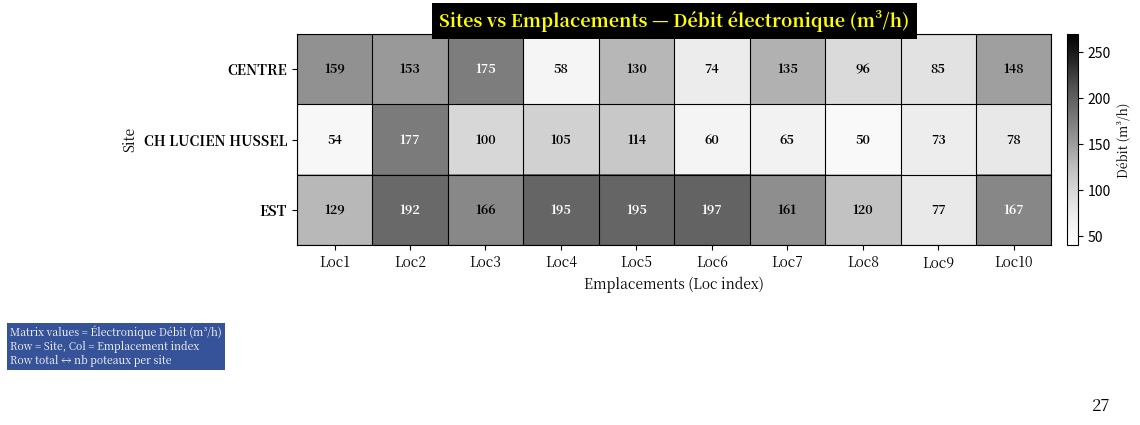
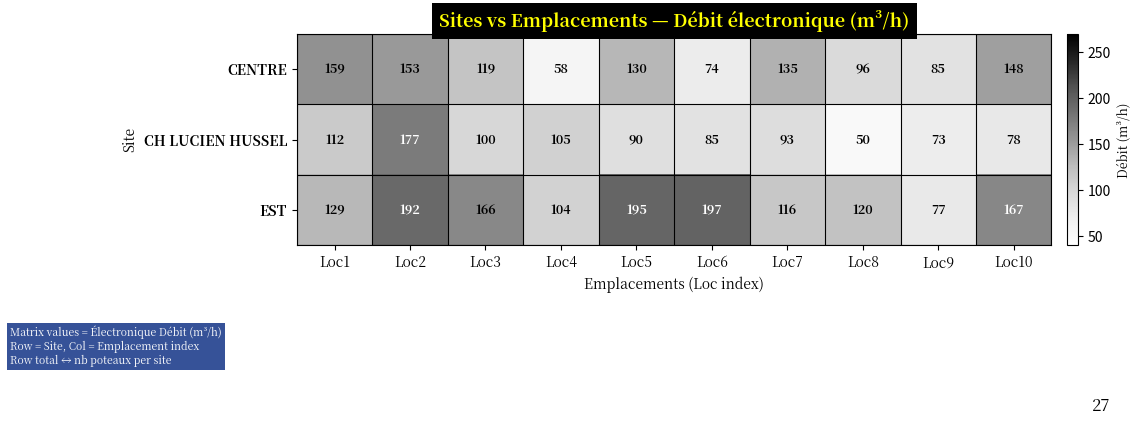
  {
    "CENTRE": {
      "Loc1": 159,
      "Loc2": 153,
-     "Loc3": 175,
+     "Loc3": 119,
      "Loc4": 58,
      "Loc5": 130,
      "Loc6": 74,
      "Loc7": 135,
      "Loc8": 96,
      "Loc9": 85,
      "Loc10": 148
    },
    "CH LUCIEN HUSSEL": {
-     "Loc1": 54,
+     "Loc1": 112,
      "Loc2": 177,
      "Loc3": 100,
      "Loc4": 105,
-     "Loc5": 114,
-     "Loc6": 60,
-     "Loc7": 65,
+     "Loc5": 90,
+     "Loc6": 85,
+     "Loc7": 93,
      "Loc8": 50,
      "Loc9": 73,
      "Loc10": 78
    },
    "EST": {
      "Loc1": 129,
      "Loc2": 192,
      "Loc3": 166,
-     "Loc4": 195,
+     "Loc4": 104,
      "Loc5": 195,
      "Loc6": 197,
-     "Loc7": 161,
+     "Loc7": 116,
      "Loc8": 120,
      "Loc9": 77,
      "Loc10": 167
    }
  }
